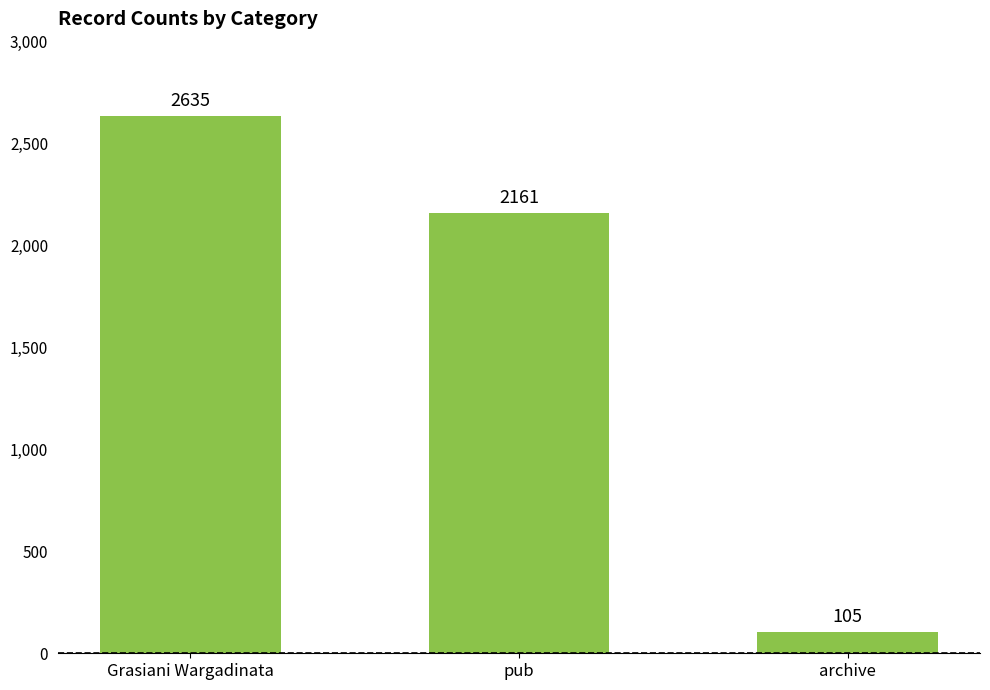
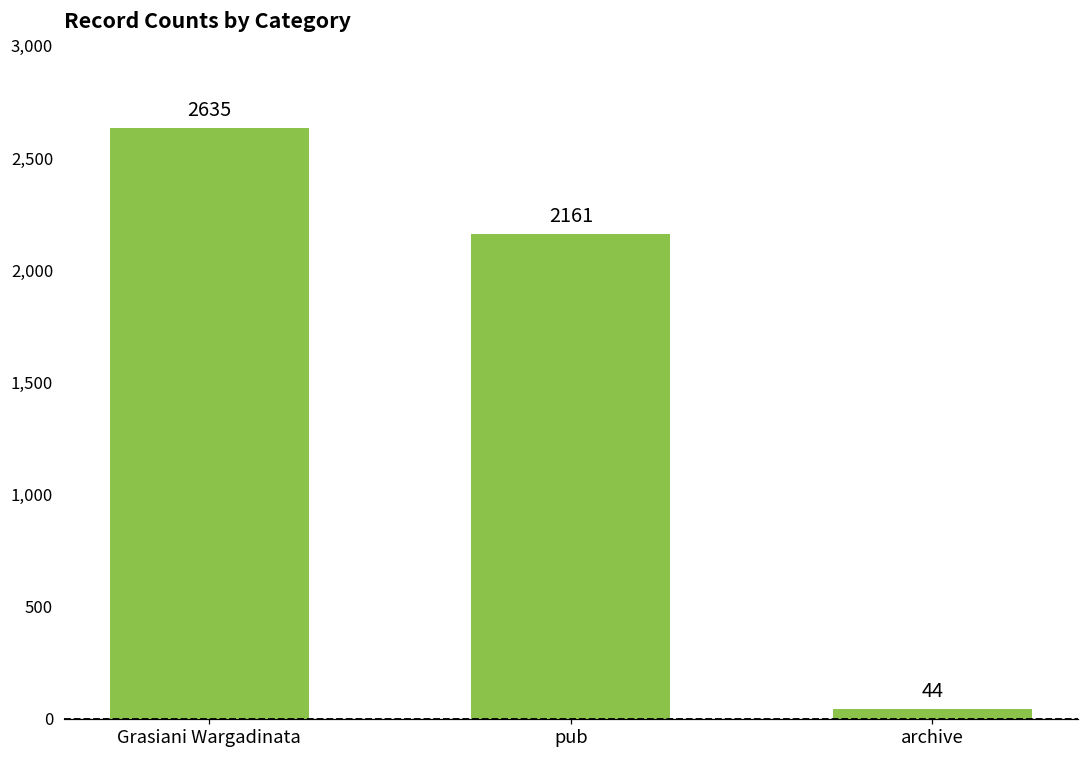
  {
    "Grasiani Wargadinata": 2635,
    "pub": 2161,
-   "archive": 105
+   "archive": 44
  }
